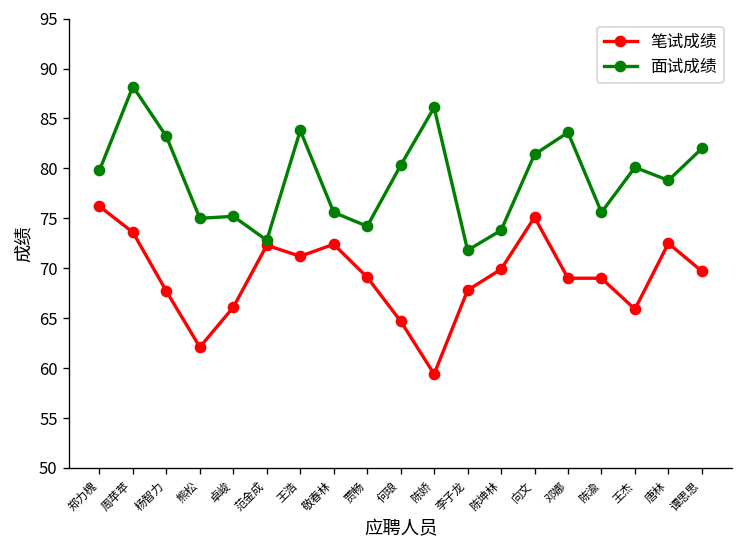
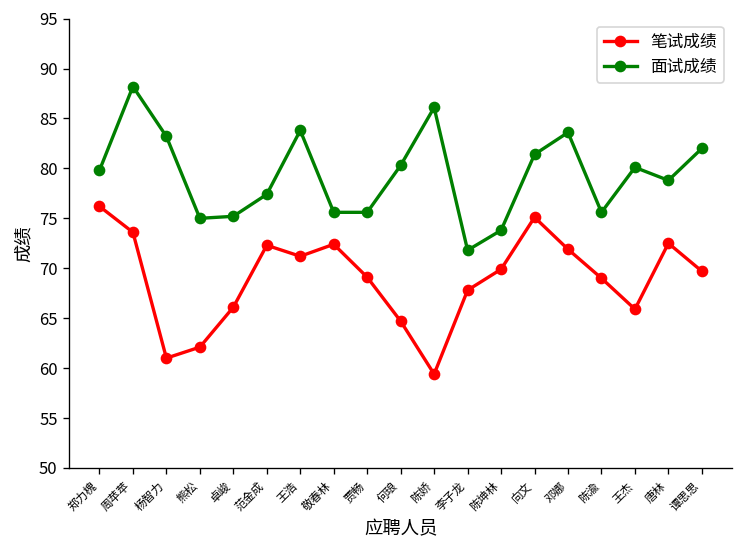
  {
    "笔试成绩": {
      "郑力槐": 76,
      "周苹苹": 74,
-     "杨智力": 68,
+     "杨智力": 61,
      "熊松": 62,
      "卓峻": 66,
      "范金成": 72,
      "王浩": 71,
      "敬春林": 72,
      "贾畅": 69,
      "何琅": 65,
      "陈娇": 59,
      "李子龙": 68,
      "陈坤林": 70,
      "向文": 75,
-     "邓娜": 69,
+     "邓娜": 72,
      "陈渝": 69,
      "王杰": 66,
      "唐林": 73,
      "谭思思": 70
    },
    "面试成绩": {
      "郑力槐": 80,
      "周苹苹": 88,
      "杨智力": 83,
      "熊松": 75,
      "卓峻": 75,
-     "范金成": 73,
+     "范金成": 77,
      "王浩": 84,
      "敬春林": 76,
-     "贾畅": 74,
+     "贾畅": 76,
      "何琅": 80,
      "陈娇": 86,
      "李子龙": 72,
      "陈坤林": 74,
      "向文": 81,
      "邓娜": 84,
      "陈渝": 76,
      "王杰": 80,
      "唐林": 79,
      "谭思思": 82
    }
  }
